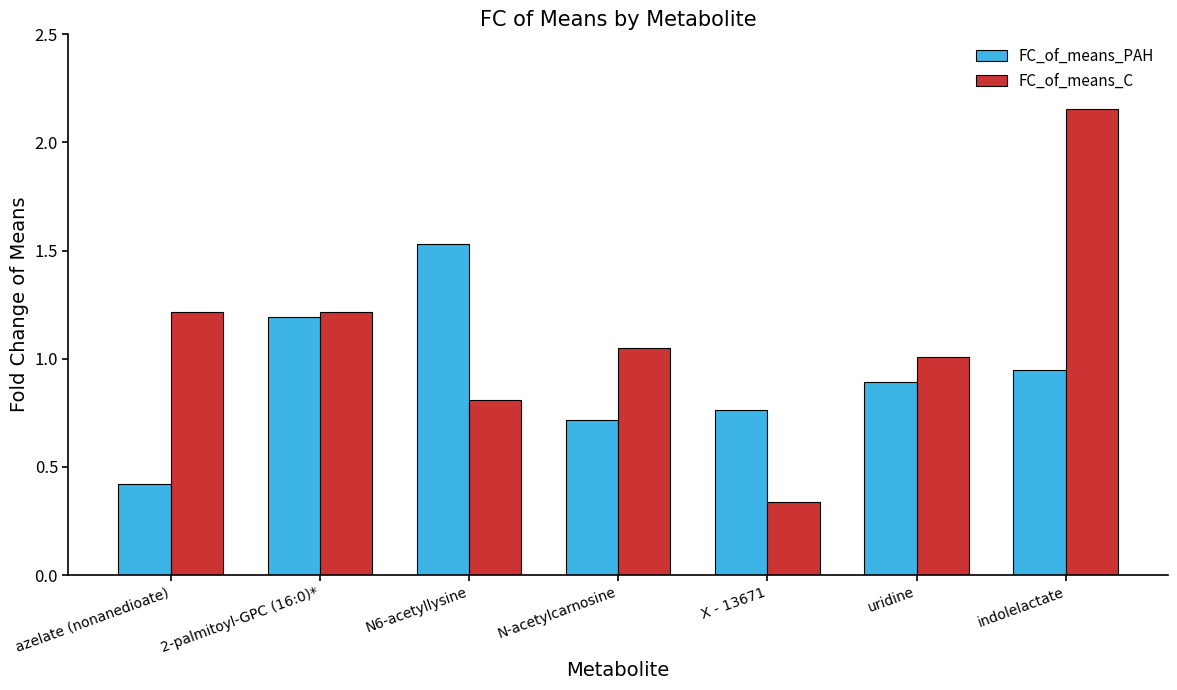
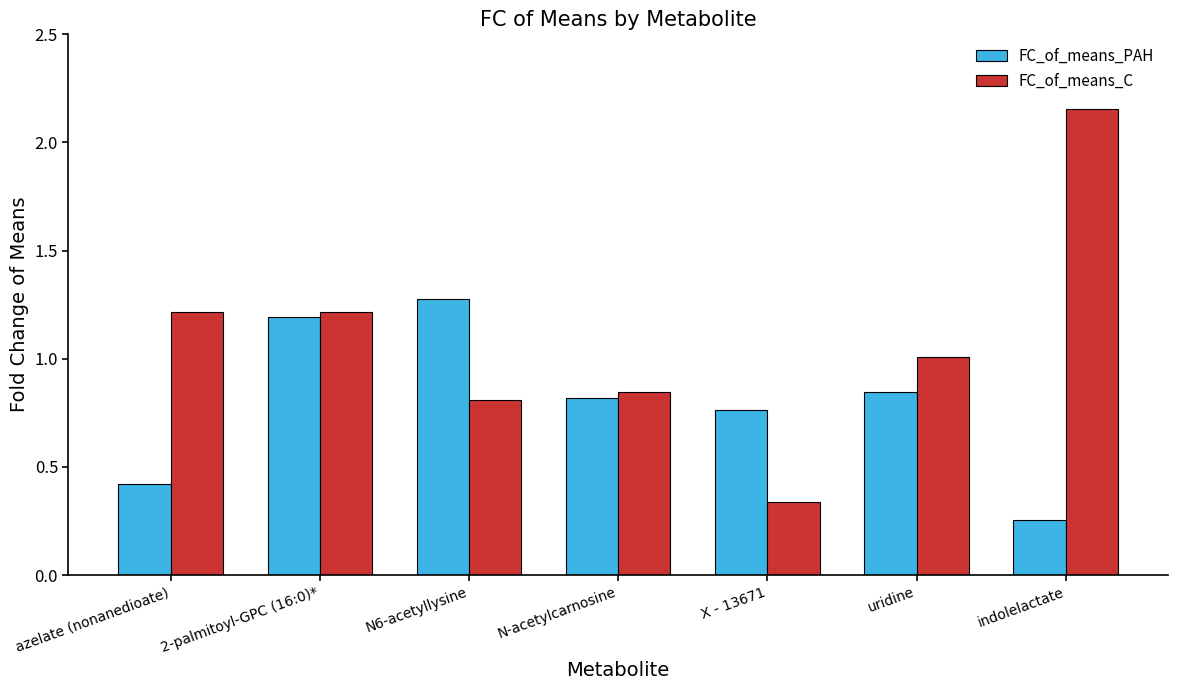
  {
    "FC_of_means_PAH": {
      "azelate (nonanedioate)": 0.42,
      "2-palmitoyl-GPC (16:0)*": 1.19,
-     "N6-acetyllysine": 1.53,
-     "N-acetylcarnosine": 0.72,
+     "N6-acetyllysine": 1.28,
+     "N-acetylcarnosine": 0.82,
      "X - 13671": 0.77,
-     "uridine": 0.89,
-     "indolelactate": 0.95
+     "uridine": 0.85,
+     "indolelactate": 0.25
    },
    "FC_of_means_C": {
      "azelate (nonanedioate)": 1.22,
      "2-palmitoyl-GPC (16:0)*": 1.22,
      "N6-acetyllysine": 0.81,
-     "N-acetylcarnosine": 1.05,
+     "N-acetylcarnosine": 0.85,
      "X - 13671": 0.34,
      "uridine": 1.01,
      "indolelactate": 2.15
    }
  }
